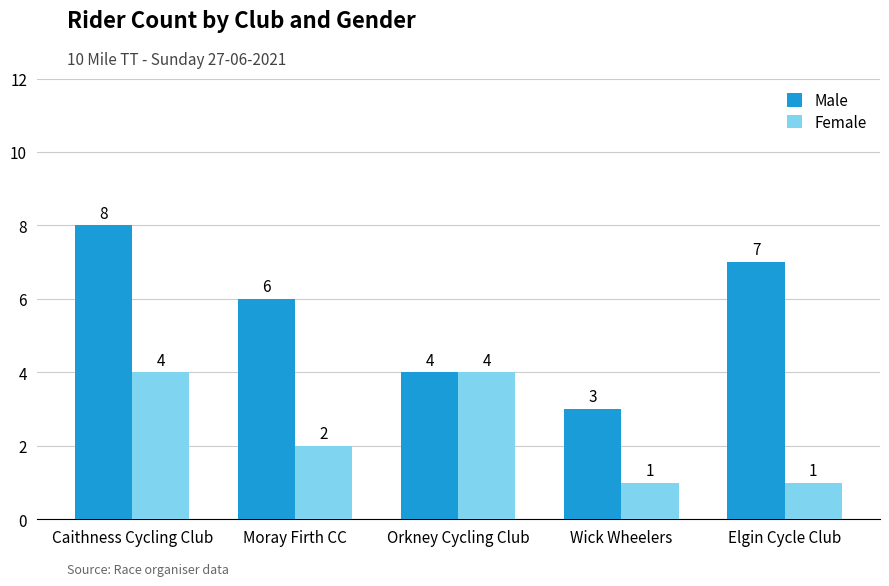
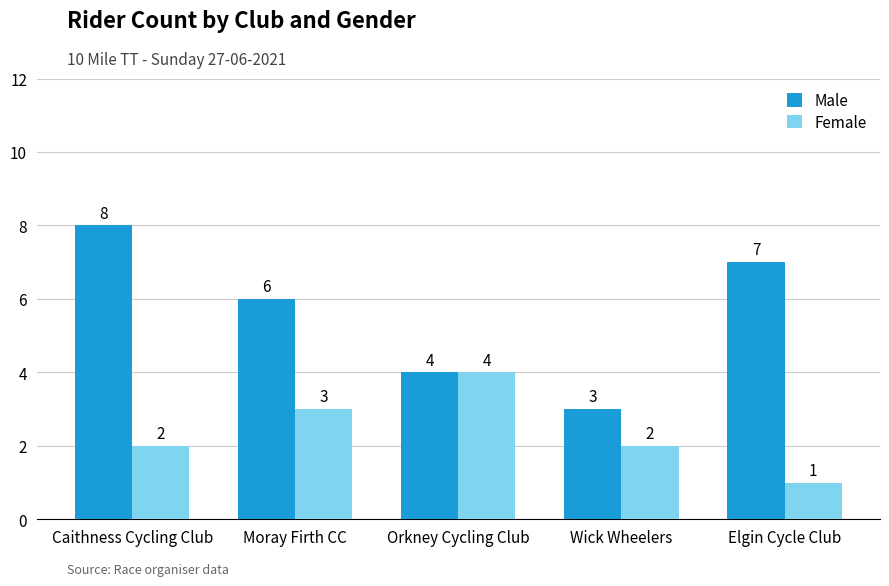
  {
    "Male": {
      "Caithness Cycling Club": 8,
      "Moray Firth CC": 6,
      "Orkney Cycling Club": 4,
      "Wick Wheelers": 3,
      "Elgin Cycle Club": 7
    },
    "Female": {
-     "Caithness Cycling Club": 4,
-     "Moray Firth CC": 2,
+     "Caithness Cycling Club": 2,
+     "Moray Firth CC": 3,
      "Orkney Cycling Club": 4,
-     "Wick Wheelers": 1,
+     "Wick Wheelers": 2,
      "Elgin Cycle Club": 1
    }
  }
